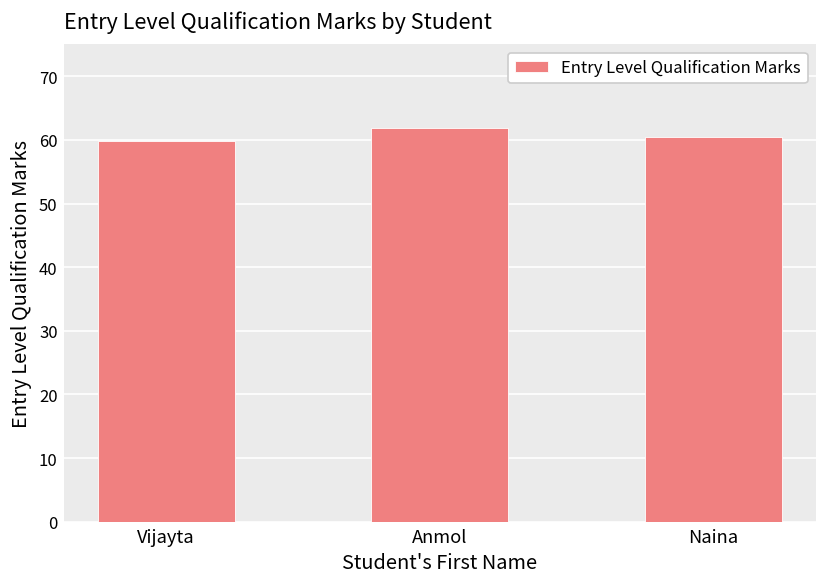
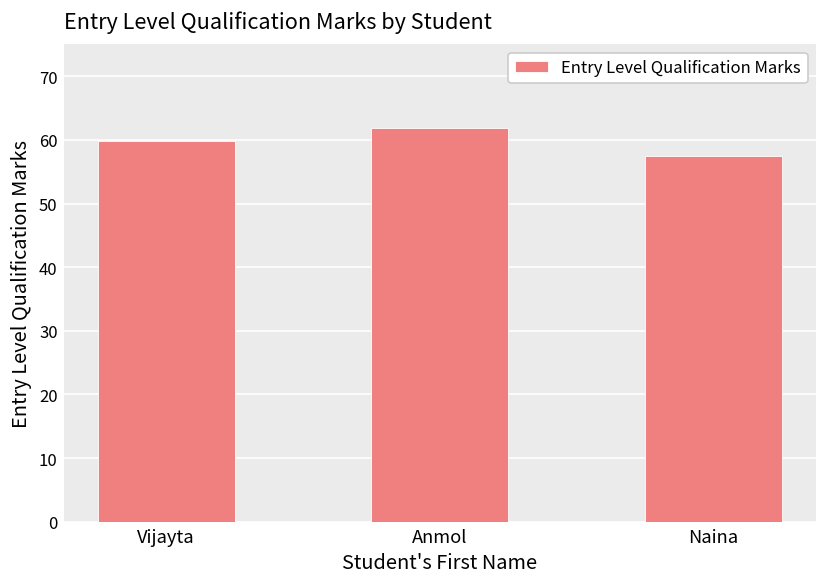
  {
    "Vijayta": 60,
    "Anmol": 62,
-   "Naina": 61
+   "Naina": 57
  }
